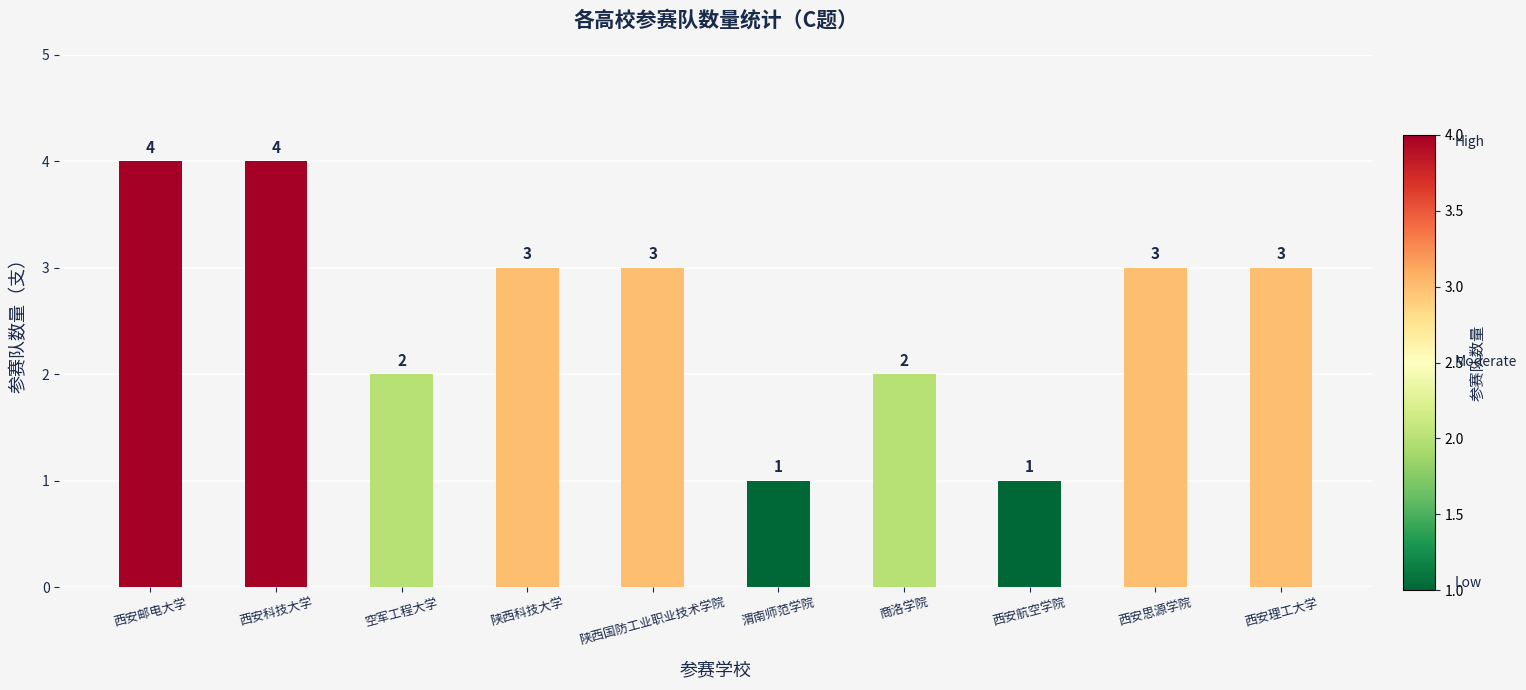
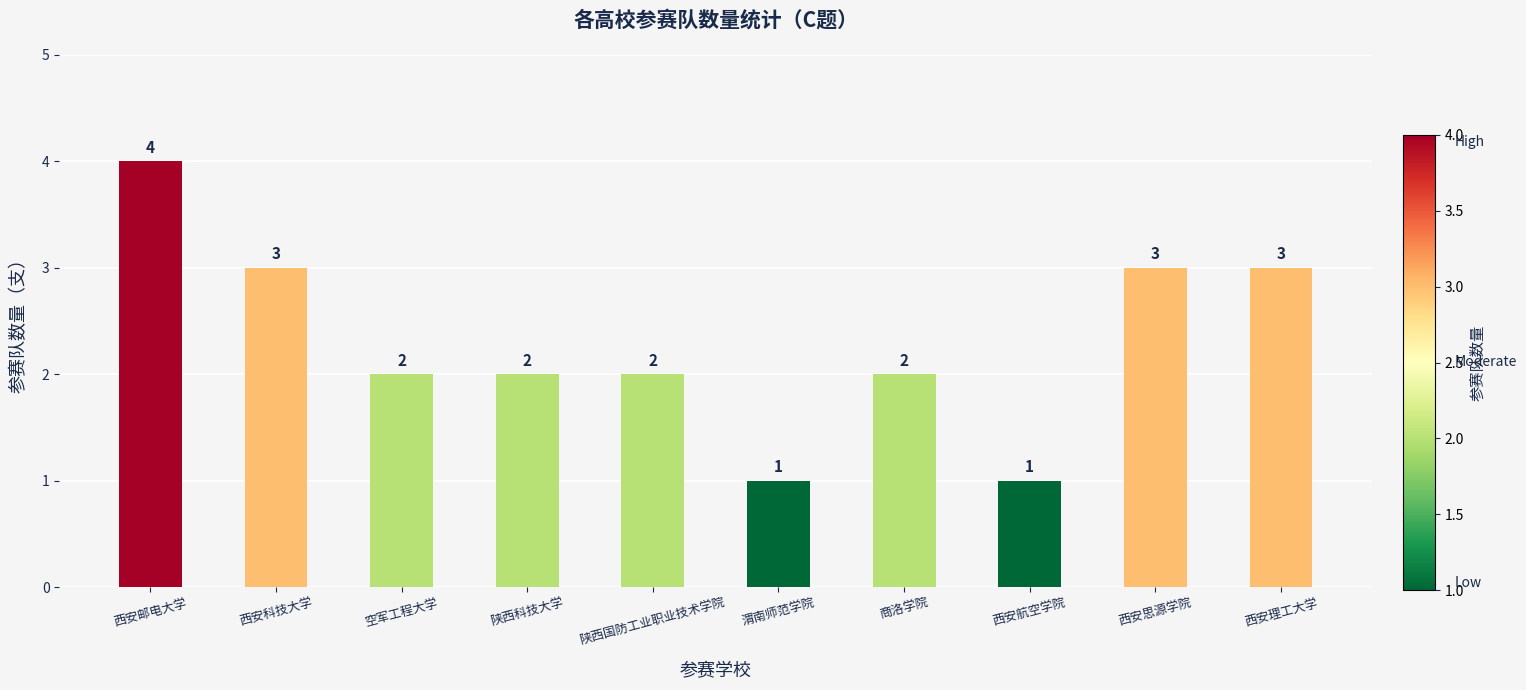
  {
    "西安邮电大学": 4,
-   "西安科技大学": 4,
+   "西安科技大学": 3,
    "空军工程大学": 2,
-   "陕西科技大学": 3,
-   "陕西国防工业职业技术学院": 3,
+   "陕西科技大学": 2,
+   "陕西国防工业职业技术学院": 2,
    "渭南师范学院": 1,
    "商洛学院": 2,
    "西安航空学院": 1,
    "西安思源学院": 3,
    "西安理工大学": 3
  }
